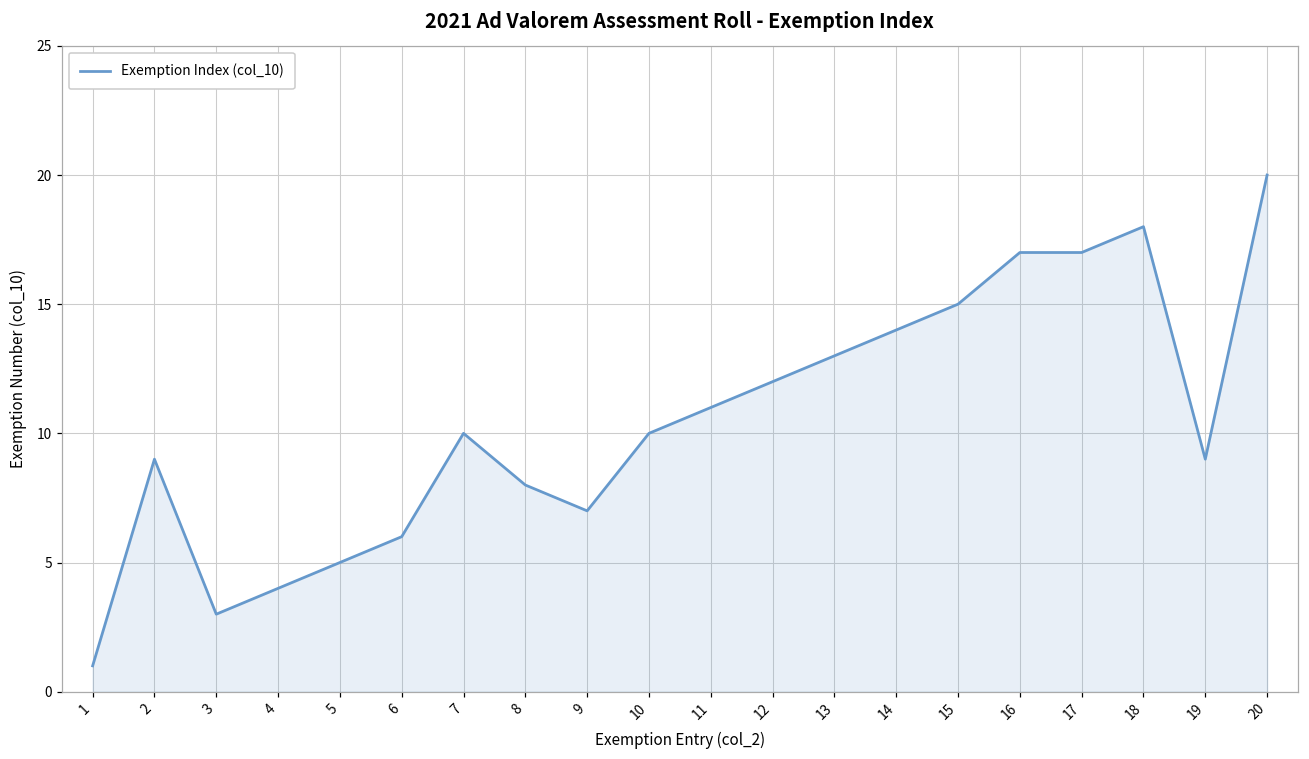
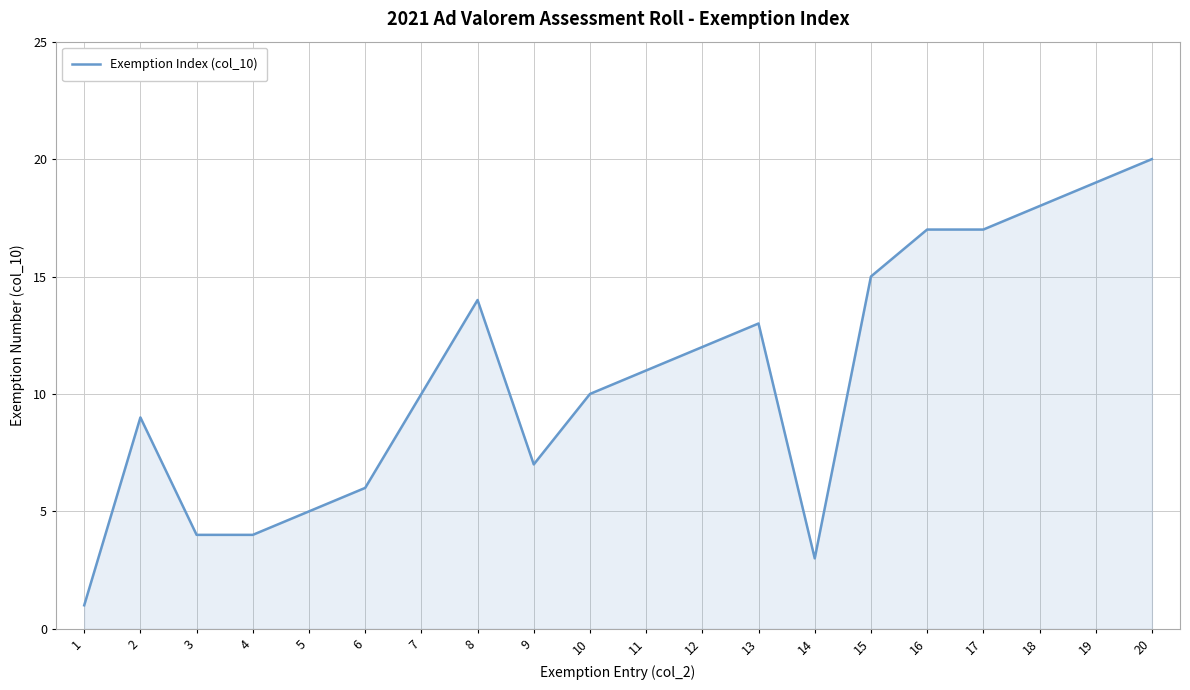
  {
    "1": 1,
    "2": 9,
-   "3": 3,
+   "3": 4,
    "4": 4,
    "5": 5,
    "6": 6,
    "7": 10,
-   "8": 8,
+   "8": 14,
    "9": 7,
    "10": 10,
    "11": 11,
    "12": 12,
    "13": 13,
-   "14": 14,
+   "14": 3,
    "15": 15,
    "16": 17,
    "17": 17,
    "18": 18,
-   "19": 9,
+   "19": 19,
    "20": 20
  }
